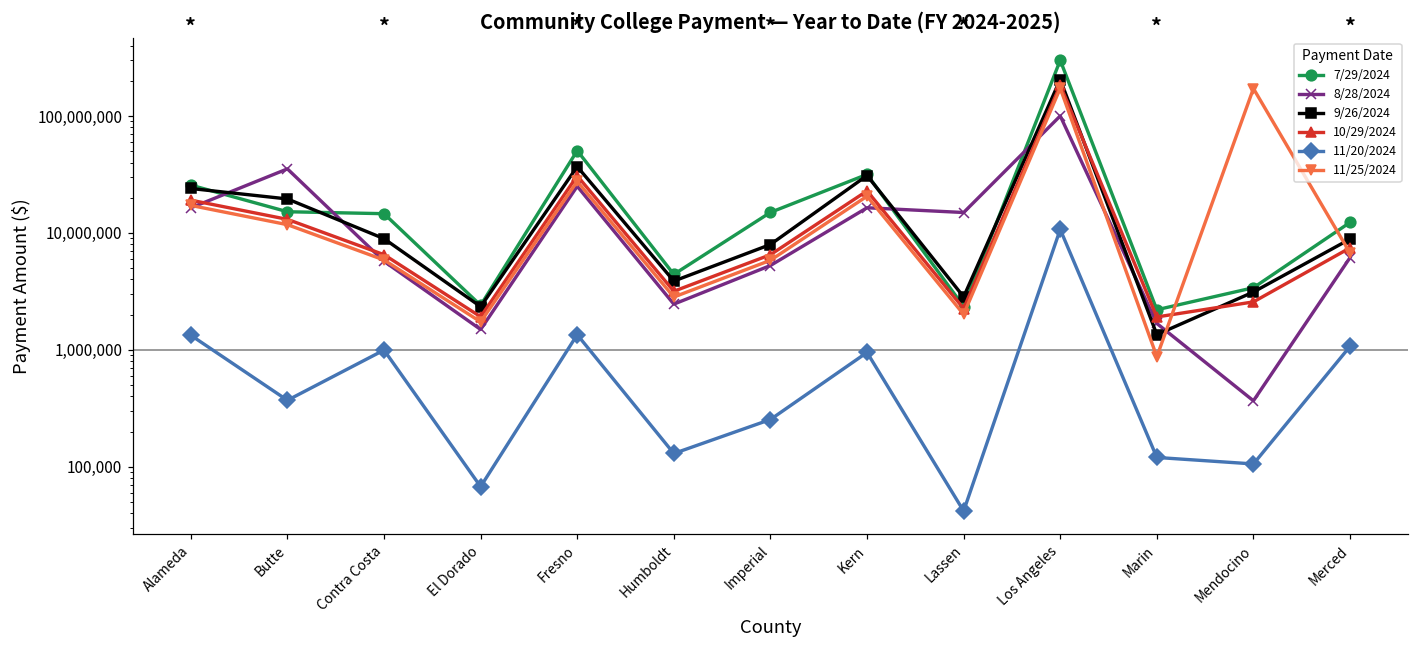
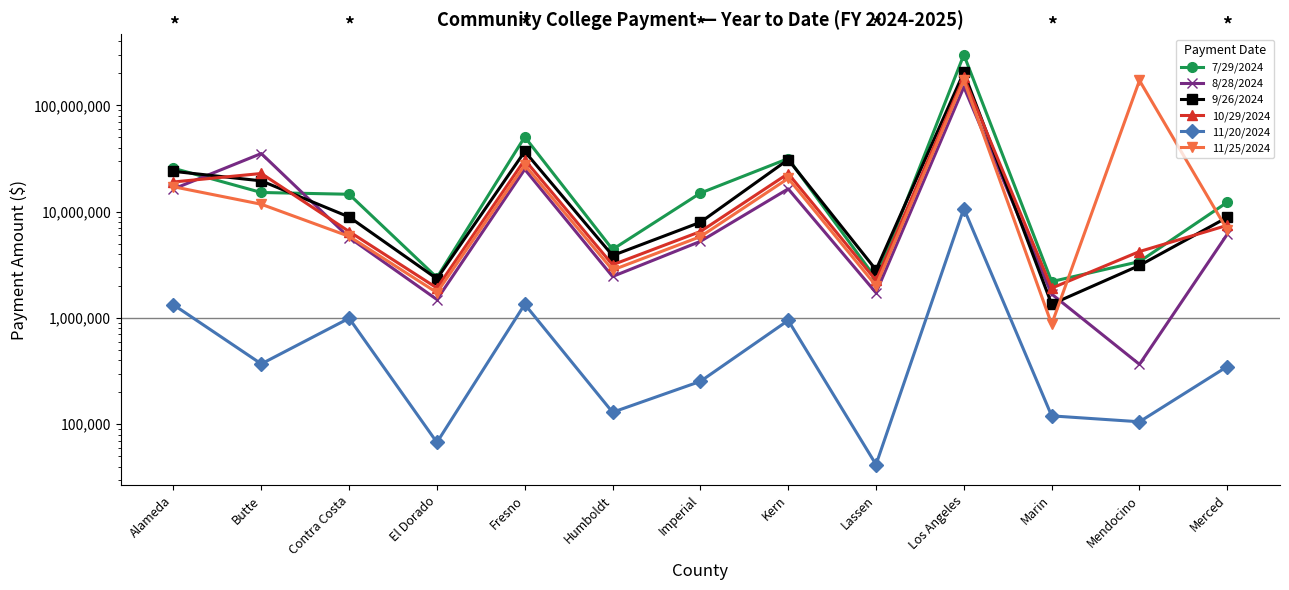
  {
    "7/29/2024": {
      "Alameda": "26,000,000",
      "Butte": "15,000,000",
      "Contra Costa": "15,000,000",
      "Fresno": "50,000,000",
      "Humboldt": "4,400,000",
      "Imperial": "15,000,000",
      "Los Angeles": "300,000,000",
      "Marin": "2,200,000",
      "Mendocino": "3,400,000",
      "Merced": "12,000,000"
    },
    "8/28/2024": {
      "Butte": "35,000,000",
      "El Dorado": "1,500,000",
      "Fresno": "25,000,000",
      "Humboldt": "2,500,000",
      "Imperial": "5,000,000",
      "Kern": "16,000,000",
-     "Lassen": "15,000,000",
-     "Los Angeles": "100,000,000",
+     "Lassen": "1,700,000",
+     "Los Angeles": "150,000,000",
      "Marin": "1,700,000",
      "Mendocino": "370,000",
      "Merced": "6,000,000"
    },
    "9/26/2024": {
      "Alameda": "24,000,000",
      "Butte": "20,000,000",
      "Contra Costa": "9,000,000",
      "Fresno": "37,000,000",
      "Humboldt": "3,900,000",
      "Imperial": "8,000,000",
      "Lassen": "2,800,000",
      "Los Angeles": "210,000,000",
      "Marin": "1,300,000",
      "Mendocino": "3,100,000",
      "Merced": "9,000,000"
    },
    "10/29/2024": {
      "Alameda": "19,000,000",
-     "Butte": "13,000,000",
+     "Butte": "23,000,000",
      "Contra Costa": "7,000,000",
      "El Dorado": "1,900,000",
      "Fresno": "31,000,000",
      "Humboldt": "3,200,000",
      "Imperial": "7,000,000",
      "Kern": "23,000,000",
      "Los Angeles": "180,000,000",
      "Marin": "1,900,000",
-     "Mendocino": "2,600,000",
+     "Mendocino": "4,200,000",
      "Merced": "7,000,000"
    },
    "11/20/2024": {
      "Alameda": "1,300,000",
      "Butte": "370,000",
      "Contra Costa": "1,000,000",
      "El Dorado": "70,000",
      "Fresno": "1,300,000",
      "Humboldt": "130,000",
      "Imperial": "250,000",
      "Kern": "900,000",
      "Lassen": "42,000",
      "Los Angeles": "11,000,000",
      "Marin": "120,000",
      "Mendocino": "110,000",
-     "Merced": "1,100,000"
+     "Merced": "350,000"
    },
    "11/25/2024": {
      "Butte": "12,000,000",
      "El Dorado": "1,700,000",
      "Fresno": "28,000,000",
      "Humboldt": "2,800,000",
      "Imperial": "6,000,000",
      "Kern": "21,000,000",
      "Lassen": "2,000,000",
      "Los Angeles": "170,000,000",
      "Marin": "900,000",
      "Mendocino": "170,000,000",
      "Merced": "7,000,000"
    }
  }
